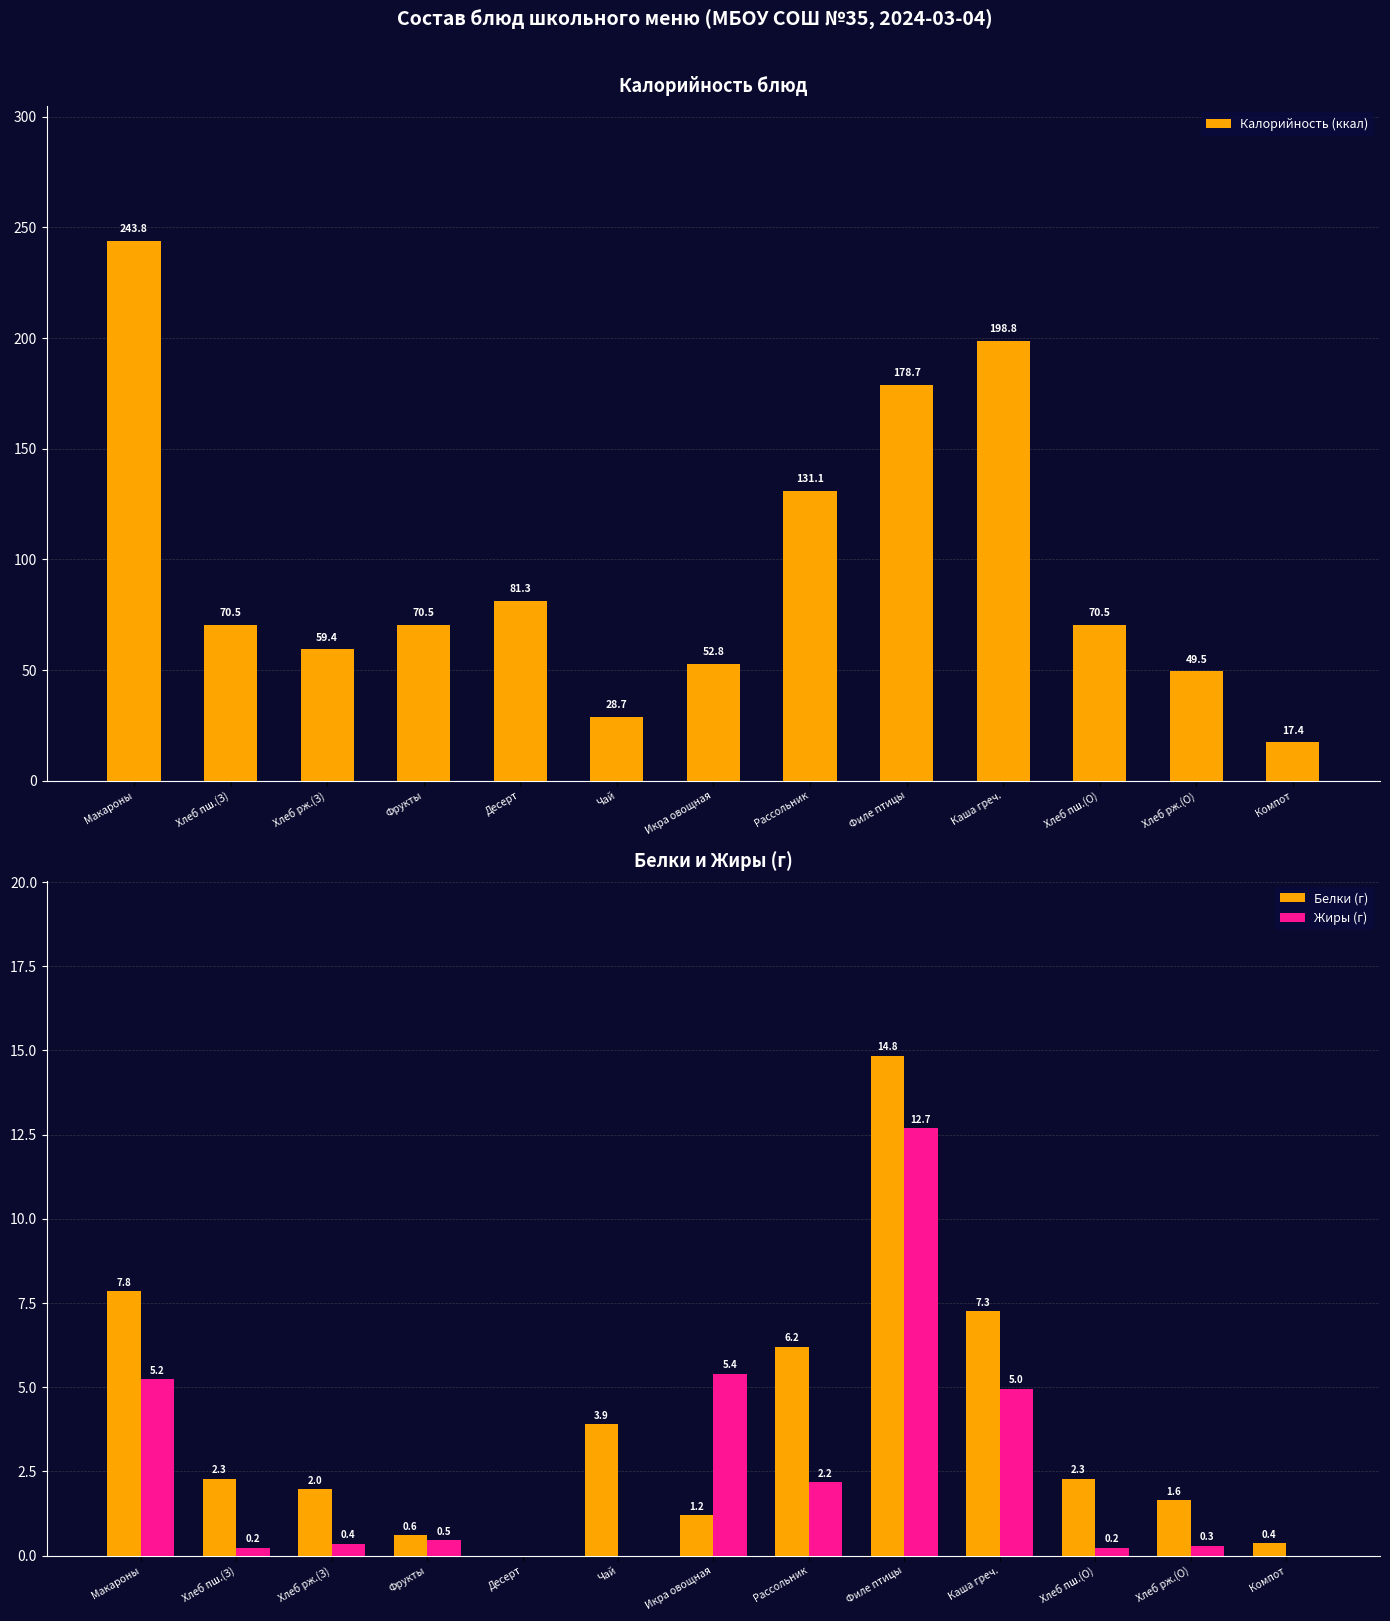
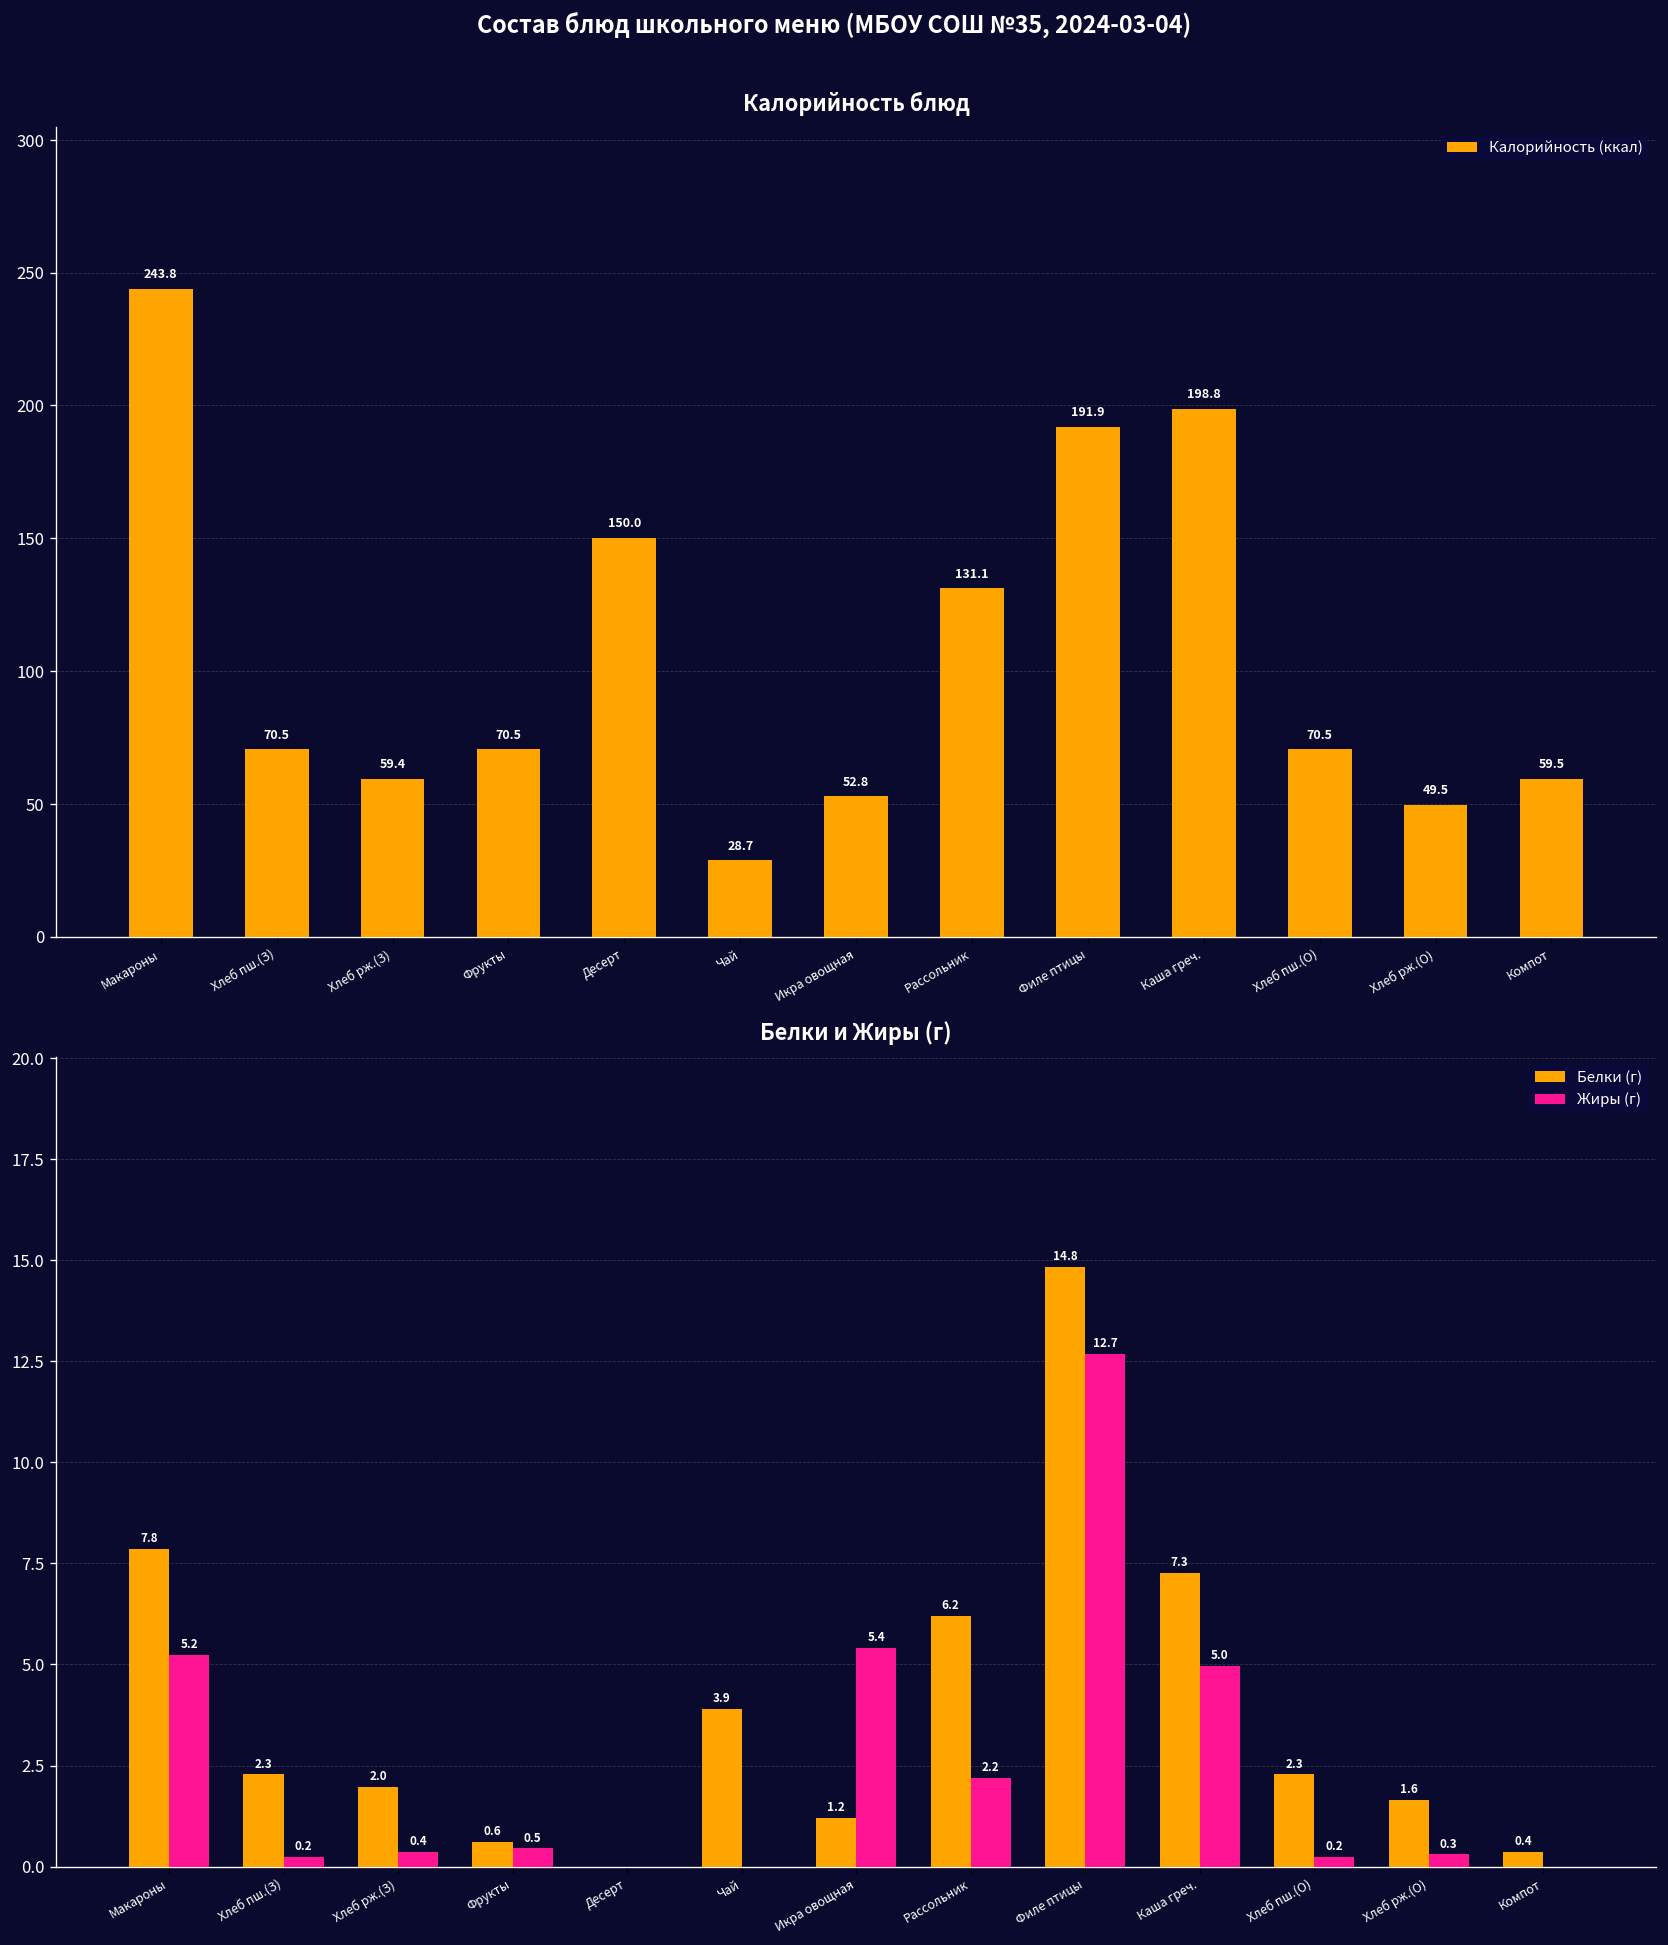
  {
    "Калорийность блюд": {
      "Макароны": 243.8,
      "Хлеб пш.(З)": 70.5,
      "Хлеб рж.(З)": 59.4,
      "Фрукты": 70.5,
-     "Десерт": 81.3,
+     "Десерт": 150.0,
      "Чай": 28.7,
      "Икра овощная": 52.8,
      "Рассольник": 131.1,
-     "Филе птицы": 178.7,
+     "Филе птицы": 191.9,
      "Каша греч.": 198.8,
      "Хлеб пш.(О)": 70.5,
      "Хлеб рж.(О)": 49.5,
-     "Компот": 17.4
+     "Компот": 59.5
    },
    "Белки и Жиры (г)": {
      "Белки (г)": {
        "Макароны": 7.8,
        "Хлеб пш.(З)": 2.3,
        "Хлеб рж.(З)": 2.0,
        "Фрукты": 0.6,
        "Чай": 3.9,
        "Икра овощная": 1.2,
        "Рассольник": 6.2,
        "Филе птицы": 14.8,
        "Каша греч.": 7.3,
        "Хлеб пш.(О)": 2.3,
        "Хлеб рж.(О)": 1.6,
        "Компот": 0.4
      },
      "Жиры (г)": {
        "Макароны": 5.2,
        "Хлеб пш.(З)": 0.2,
        "Хлеб рж.(З)": 0.4,
        "Фрукты": 0.5,
        "Икра овощная": 5.4,
        "Рассольник": 2.2,
        "Филе птицы": 12.7,
        "Каша греч.": 5.0,
        "Хлеб пш.(О)": 0.2,
        "Хлеб рж.(О)": 0.3
      }
    }
  }
